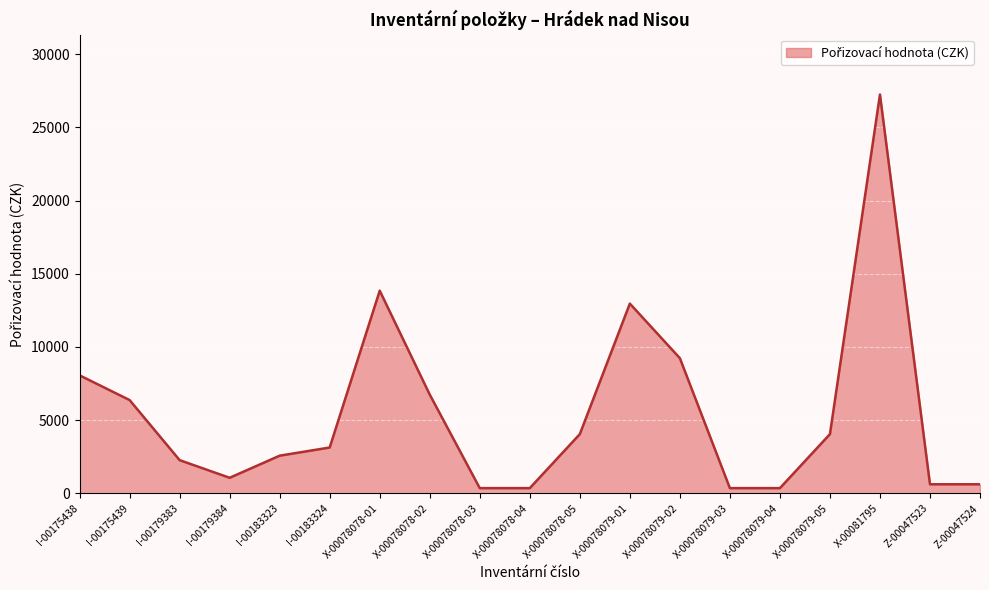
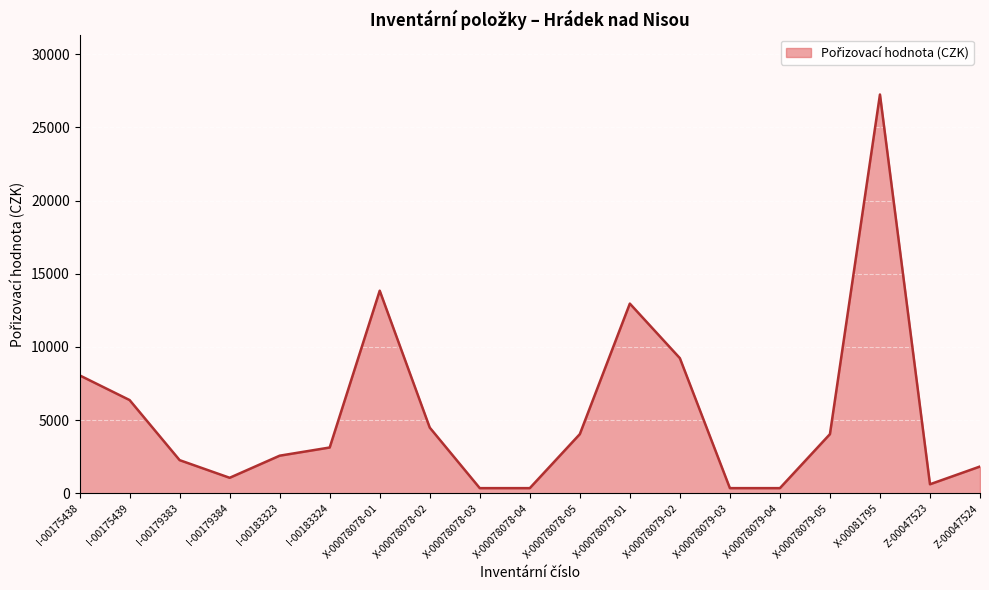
  {
    "I-00175438": 8100,
    "I-00175439": 6400,
    "I-00179383": 2300,
    "I-00179384": 1100,
    "I-00183323": 2600,
    "I-00183324": 3100,
    "X-00078078-01": 13800,
-   "X-00078078-02": 6700,
+   "X-00078078-02": 4500,
    "X-00078078-03": 400,
    "X-00078078-04": 400,
    "X-00078078-05": 4000,
    "X-00078079-01": 13000,
    "X-00078079-02": 9200,
    "X-00078079-03": 400,
    "X-00078079-04": 400,
    "X-00078079-05": 4000,
    "X-00081795": 27300,
    "Z-00047523": 600,
-   "Z-00047524": 600
+   "Z-00047524": 1800
  }
